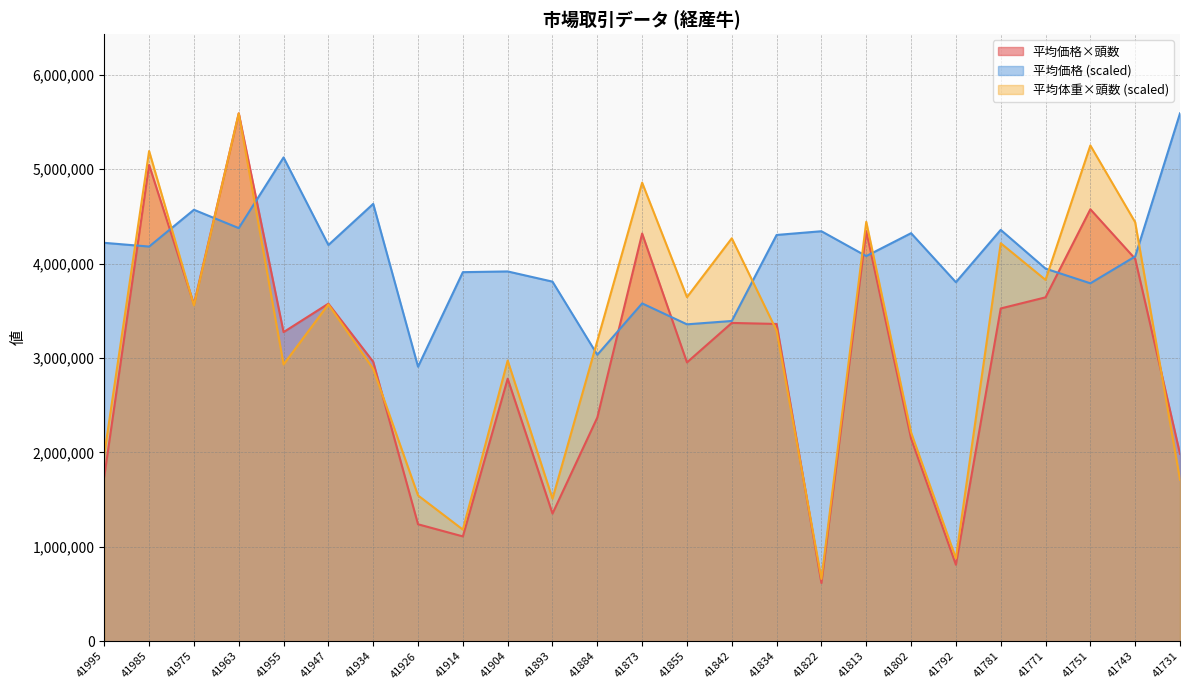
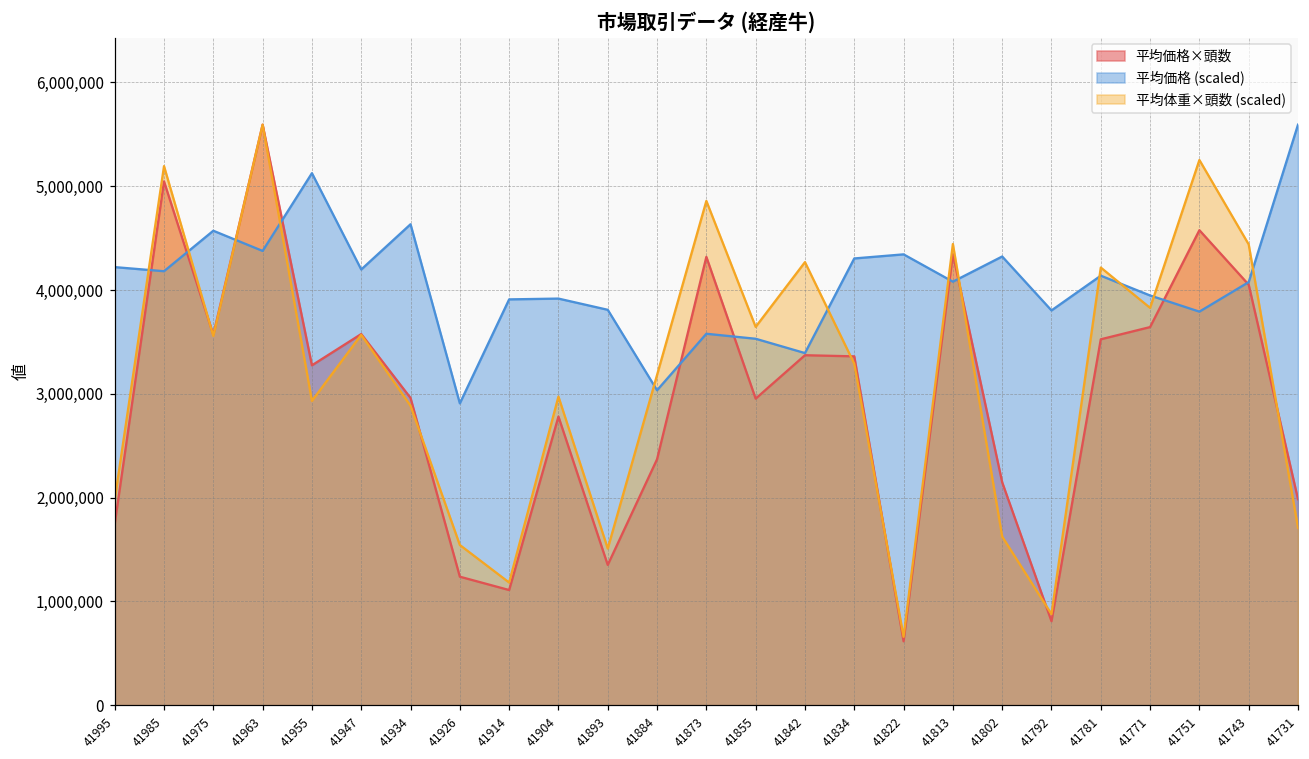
  {
    "平均価格×頭数": {
      "41995": "1,700,000",
      "41985": "5,000,000",
      "41955": "3,300,000",
      "41934": "3,000,000",
      "41926": "1,200,000",
      "41914": "1,100,000",
      "41904": "2,800,000",
      "41893": "1,400,000",
      "41884": "2,400,000",
      "41873": "4,300,000",
      "41855": "3,000,000",
      "41834": "3,400,000",
      "41822": "600,000",
      "41813": "4,300,000",
      "41802": "2,100,000",
      "41792": "800,000",
      "41781": "3,500,000",
      "41771": "3,600,000",
      "41751": "4,600,000",
      "41731": "2,000,000"
    },
    "平均価格 (scaled)": {
      "41995": "4,200,000",
      "41985": "4,200,000",
      "41975": "4,600,000",
      "41963": "4,400,000",
      "41955": "5,100,000",
      "41947": "4,200,000",
      "41934": "4,600,000",
      "41926": "2,900,000",
      "41914": "3,900,000",
      "41904": "3,900,000",
      "41893": "3,800,000",
      "41884": "3,000,000",
      "41873": "3,600,000",
-     "41855": "3,400,000",
+     "41855": "3,500,000",
      "41834": "4,300,000",
      "41822": "4,300,000",
      "41813": "4,100,000",
      "41802": "4,300,000",
      "41792": "3,800,000",
-     "41781": "4,400,000",
+     "41781": "4,100,000",
      "41771": "3,900,000",
      "41751": "3,800,000",
      "41731": "5,600,000"
    },
    "平均体重×頭数 (scaled)": {
      "41995": "2,000,000",
      "41985": "5,200,000",
      "41955": "2,900,000",
      "41934": "2,900,000",
      "41926": "1,500,000",
      "41914": "1,200,000",
      "41904": "3,000,000",
      "41893": "1,500,000",
      "41884": "3,200,000",
      "41873": "4,900,000",
      "41855": "3,600,000",
      "41842": "4,300,000",
      "41834": "3,300,000",
      "41822": "700,000",
      "41813": "4,400,000",
-     "41802": "2,200,000",
+     "41802": "1,600,000",
      "41792": "900,000",
      "41781": "4,200,000",
      "41771": "3,800,000",
      "41751": "5,300,000",
      "41743": "4,400,000",
      "41731": "1,700,000"
    }
  }
